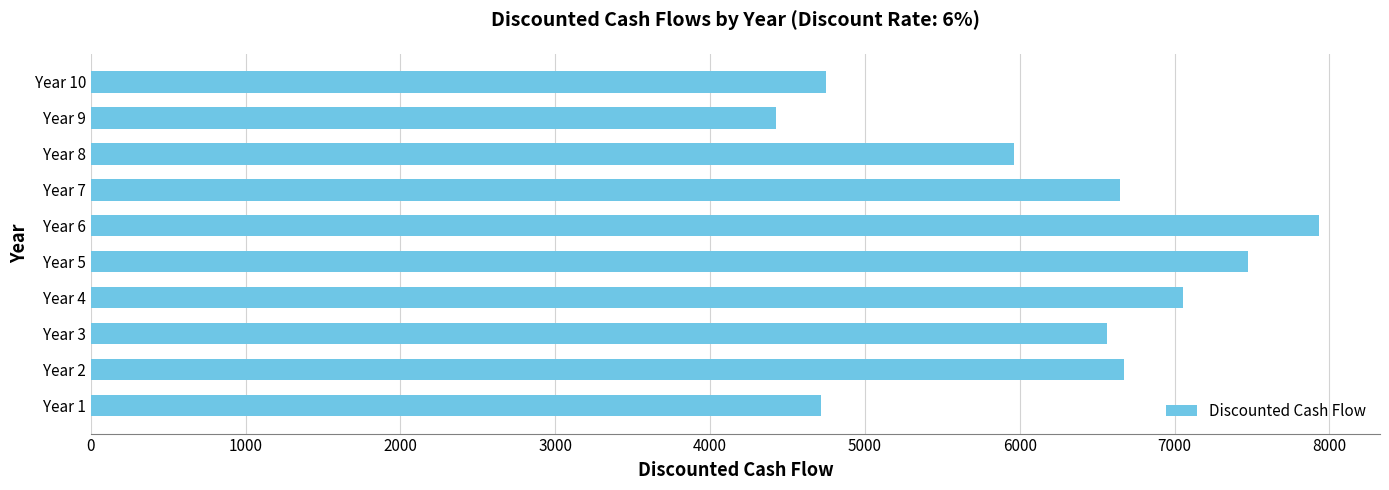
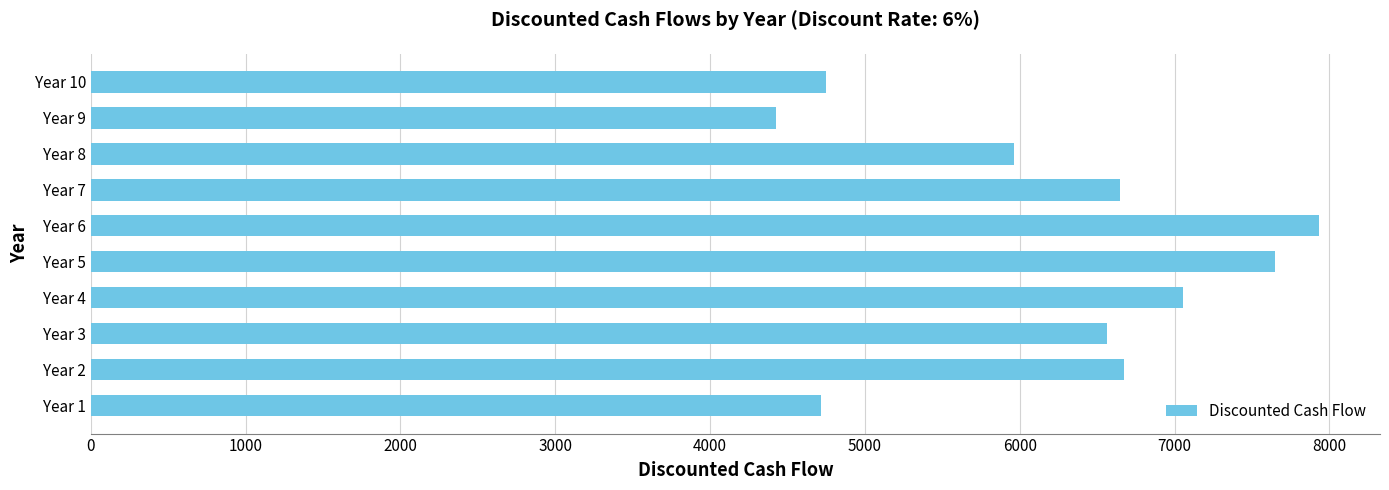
  {
    "Year 10": 4750,
    "Year 9": 4420,
    "Year 8": 5960,
    "Year 7": 6650,
    "Year 6": 7930,
-   "Year 5": 7470,
+   "Year 5": 7650,
    "Year 4": 7050,
    "Year 3": 6570,
    "Year 2": 6670,
    "Year 1": 4720
  }
